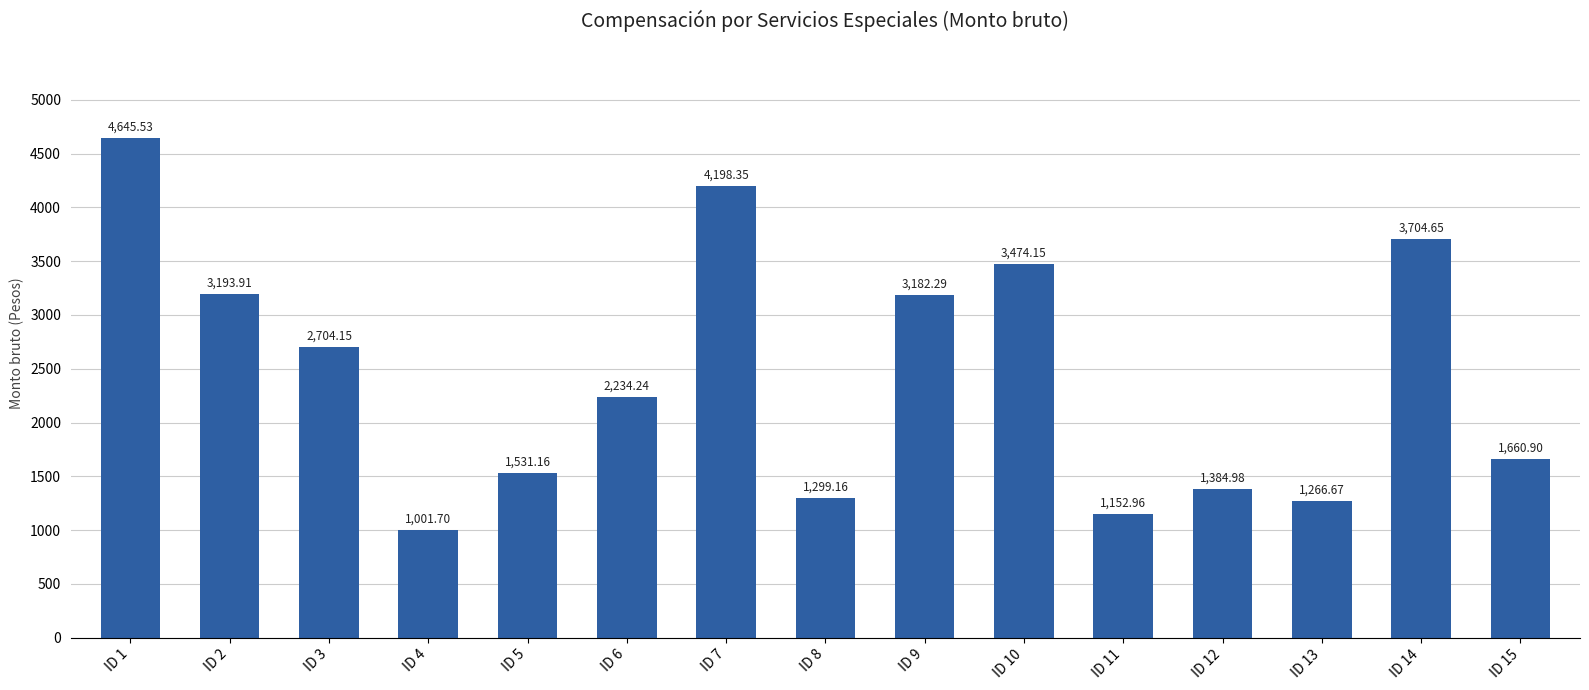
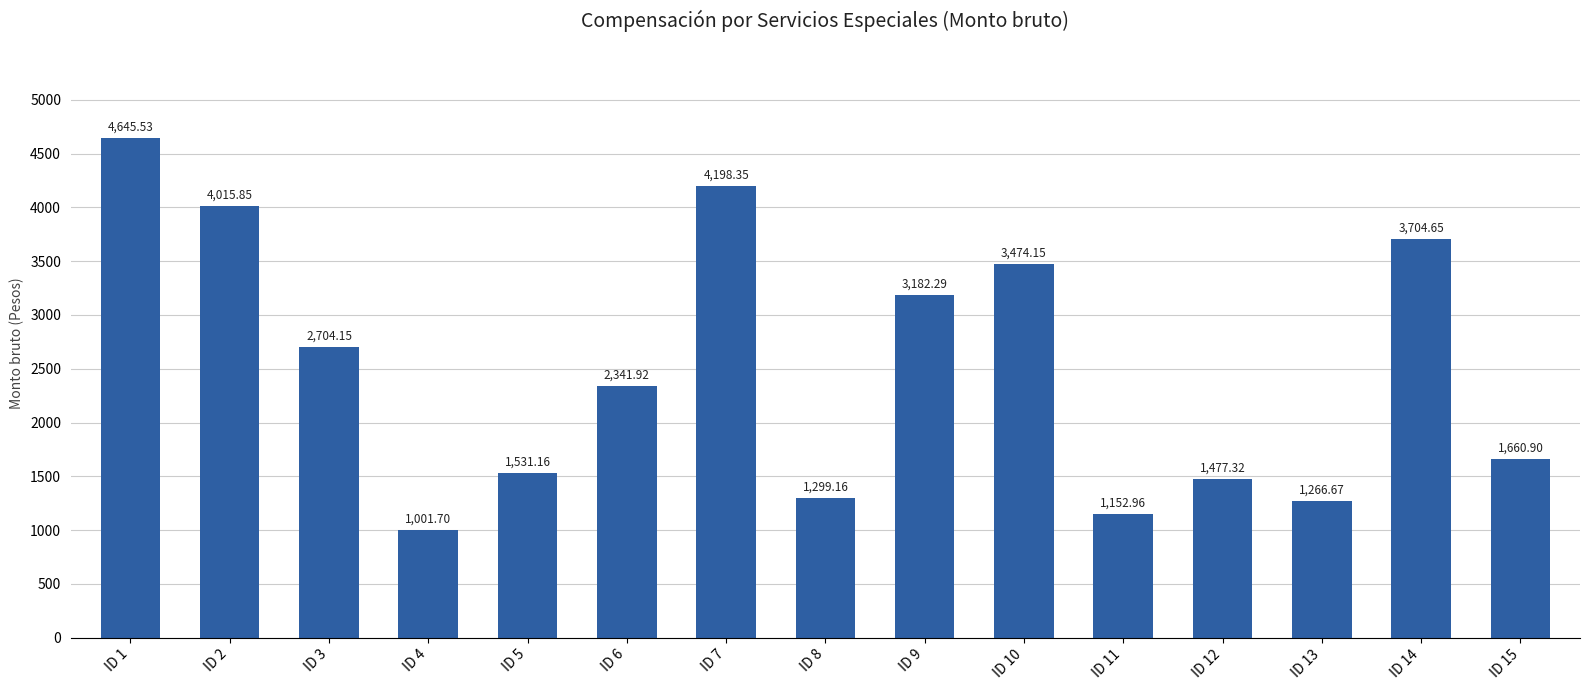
  {
    "ID 1": "4,645.53",
-   "ID 2": "3,193.91",
+   "ID 2": "4,015.85",
    "ID 3": "2,704.15",
    "ID 4": "1,001.70",
    "ID 5": "1,531.16",
-   "ID 6": "2,234.24",
+   "ID 6": "2,341.92",
    "ID 7": "4,198.35",
    "ID 8": "1,299.16",
    "ID 9": "3,182.29",
    "ID 10": "3,474.15",
    "ID 11": "1,152.96",
-   "ID 12": "1,384.98",
+   "ID 12": "1,477.32",
    "ID 13": "1,266.67",
    "ID 14": "3,704.65",
    "ID 15": "1,660.90"
  }
